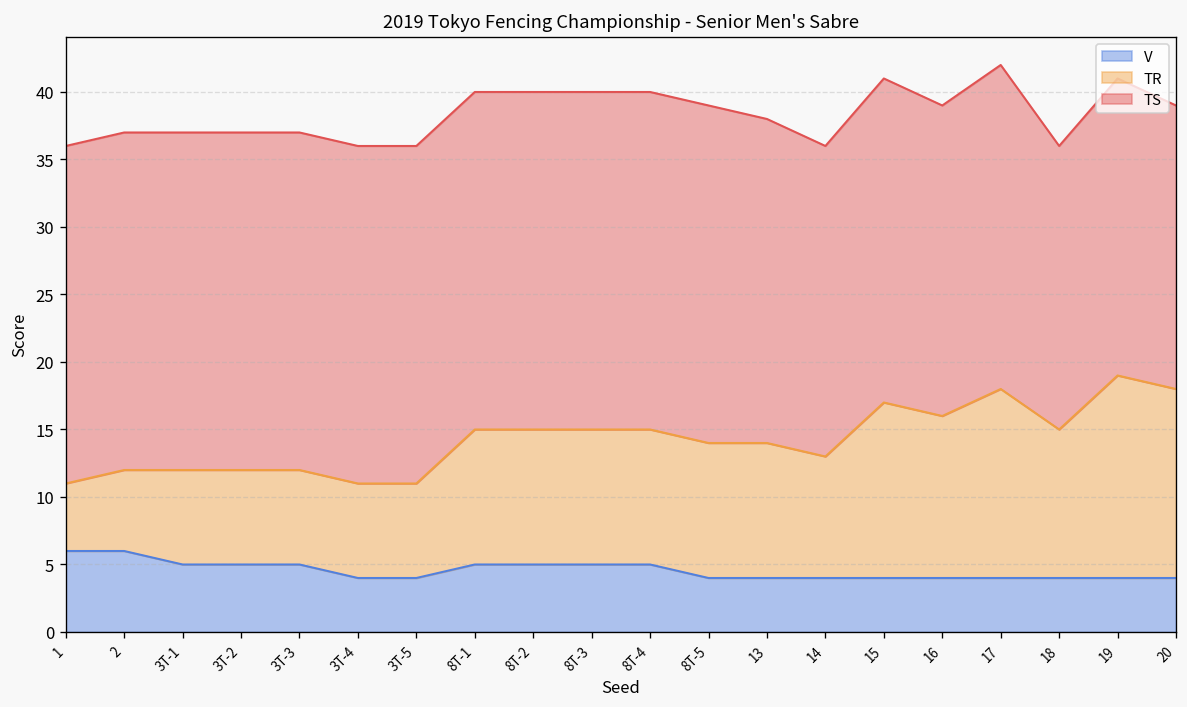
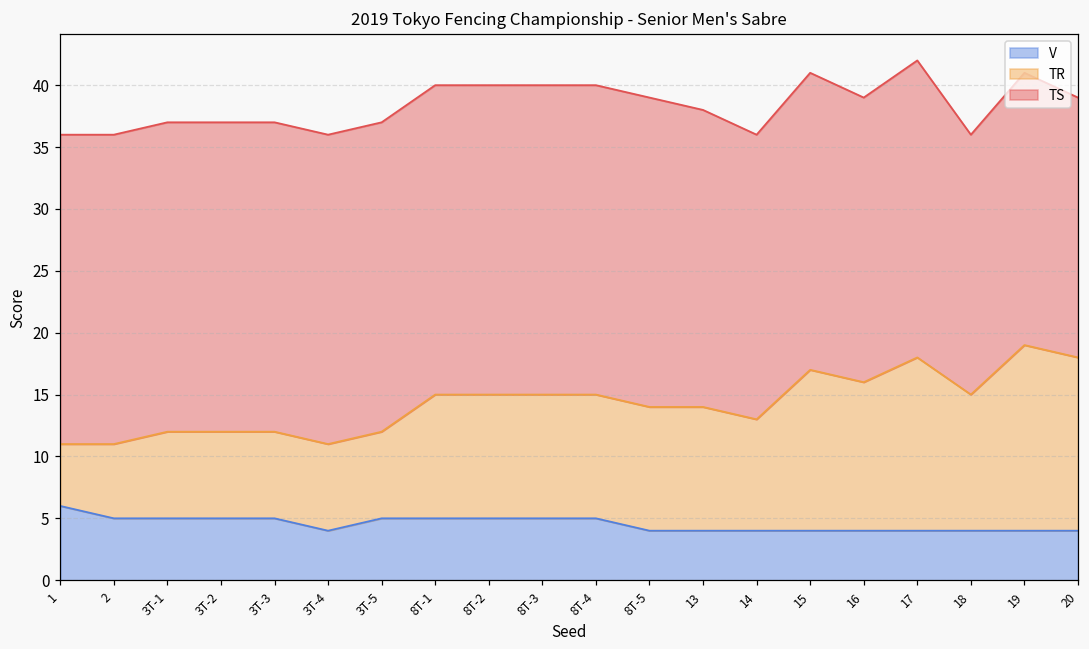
  {
    "V": {
      "1": 6,
-     "2": 6,
+     "2": 5,
      "3T-1": 5,
      "3T-2": 5,
      "3T-3": 5,
      "3T-4": 4,
-     "3T-5": 4,
+     "3T-5": 5,
      "8T-1": 5,
      "8T-2": 5,
      "8T-3": 5,
      "8T-4": 5,
      "8T-5": 4,
      "13": 4,
      "14": 4,
      "15": 4,
      "16": 4,
      "17": 4,
      "18": 4,
      "19": 4,
      "20": 4
    }
  }
